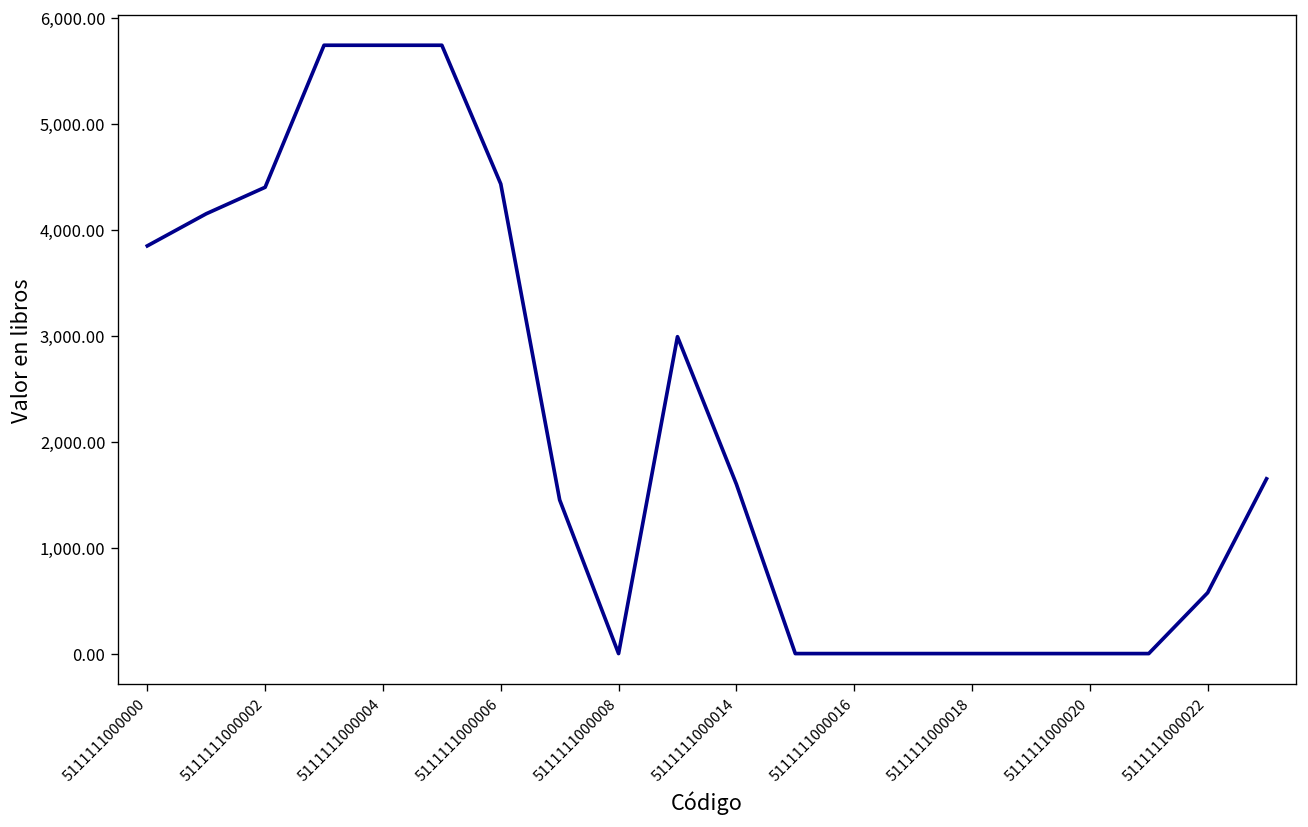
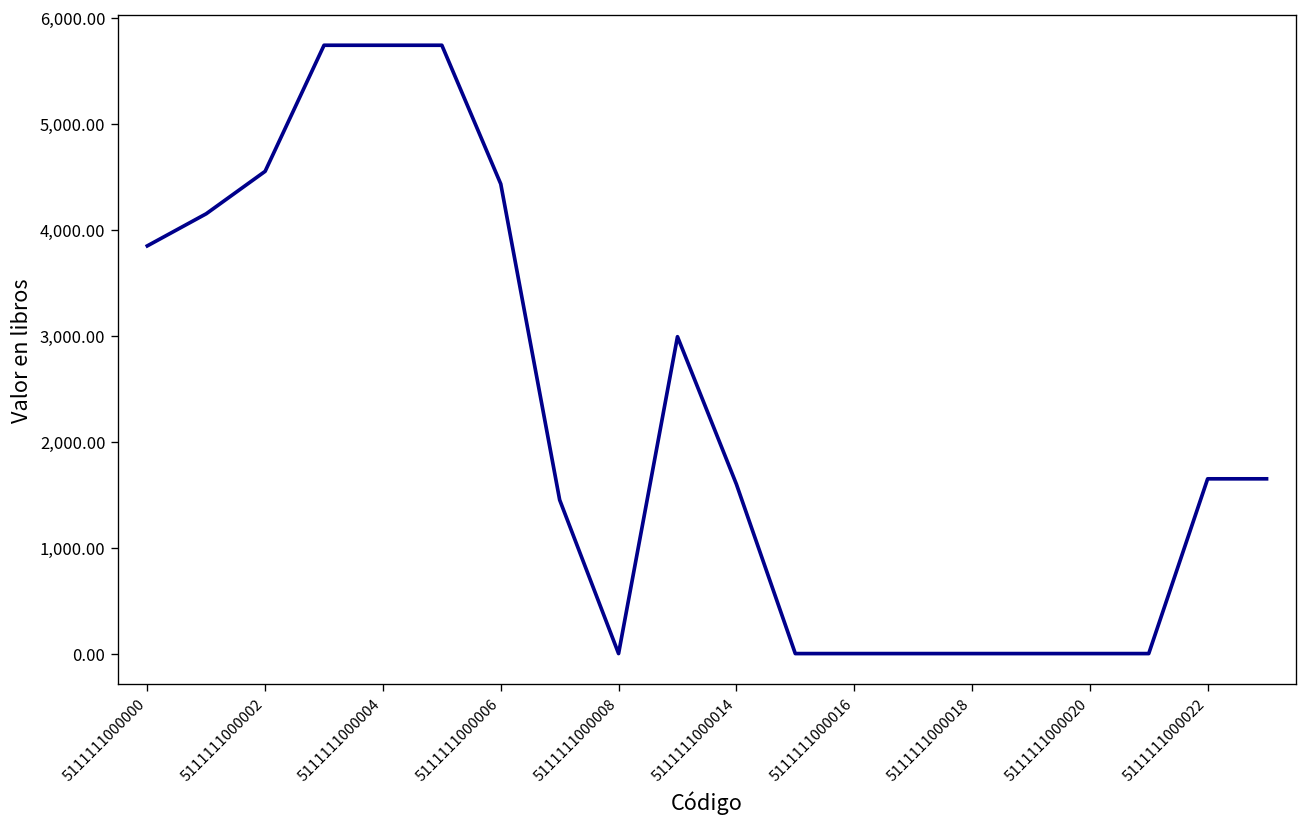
  {
    "5111111000000": "3,800",
-   "5111111000002": "4,400",
+   "5111111000002": "4,600",
    "5111111000004": "5,700",
    "5111111000006": "4,400",
    "5111111000008": "0",
    "5111111000014": "1,600",
    "5111111000016": "0",
    "5111111000018": "0",
    "5111111000020": "0",
-   "5111111000022": "600"
+   "5111111000022": "1,600"
  }
